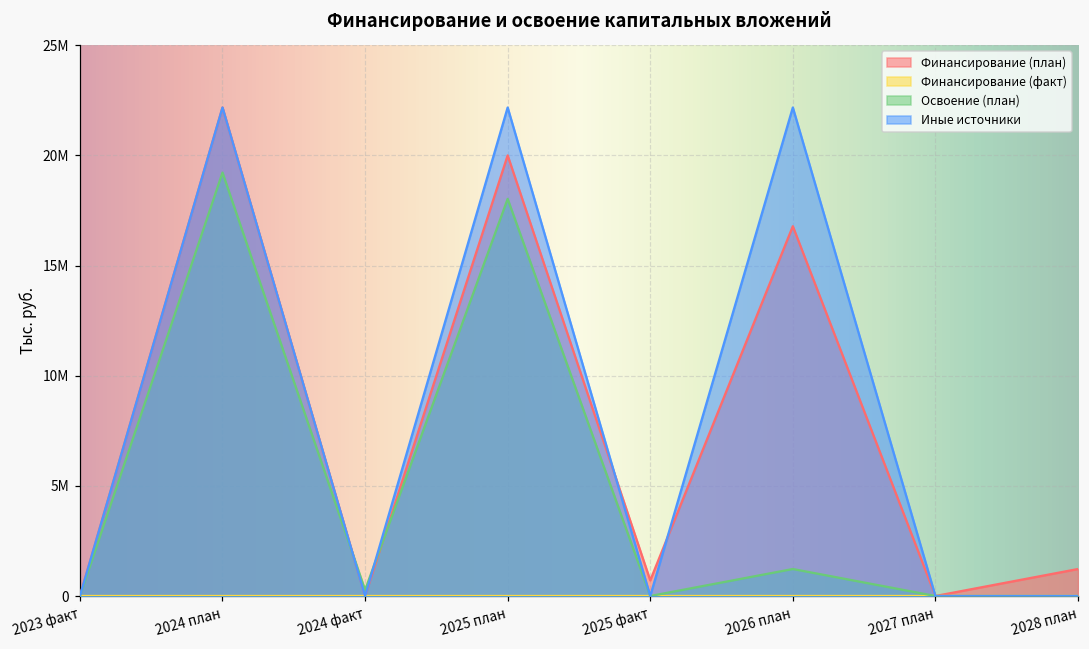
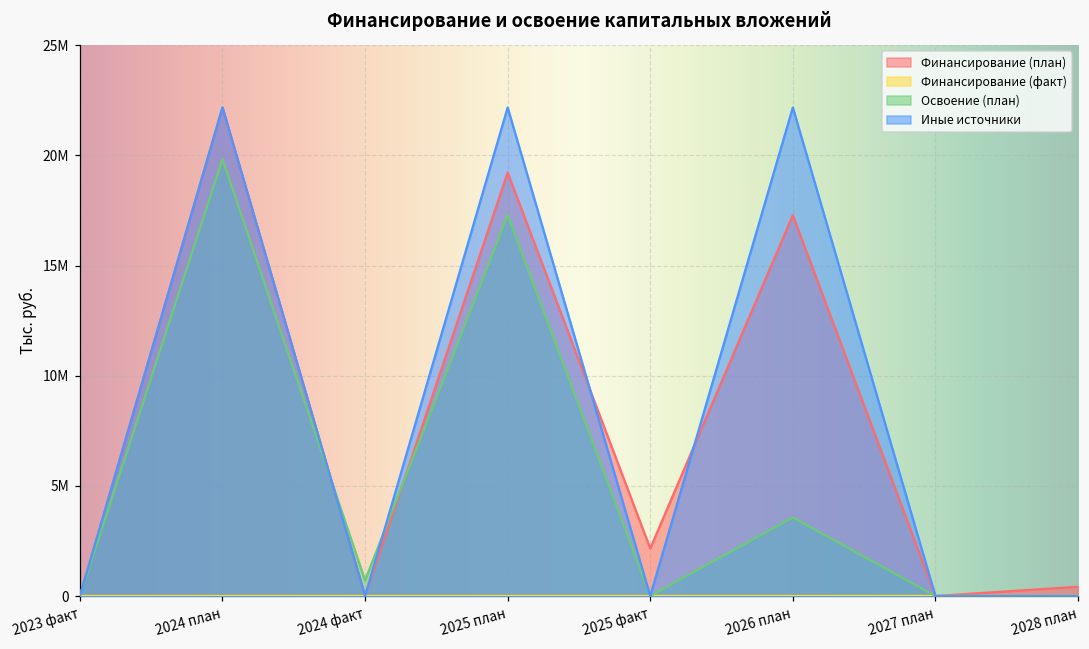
  {
    "Финансирование (план)": {
-     "2025 план": 20000000,
-     "2025 факт": 700000,
-     "2026 план": 16800000,
-     "2028 план": 1200000
+     "2025 план": 19200000,
+     "2025 факт": 2200000,
+     "2026 план": 17300000,
+     "2028 план": 400000
    },
    "Финансирование (факт)": {
      "2024 план": 0,
      "2025 план": 0,
      "2026 план": 0
    },
    "Освоение (план)": {
-     "2024 план": 19200000,
-     "2024 факт": 300000,
-     "2025 план": 18000000,
-     "2026 план": 1200000
+     "2024 план": 19800000,
+     "2024 факт": 700000,
+     "2025 план": 17300000,
+     "2026 план": 3600000
    },
    "Иные источники": {
      "2025 план": 22200000,
      "2026 план": 22200000
    }
  }
